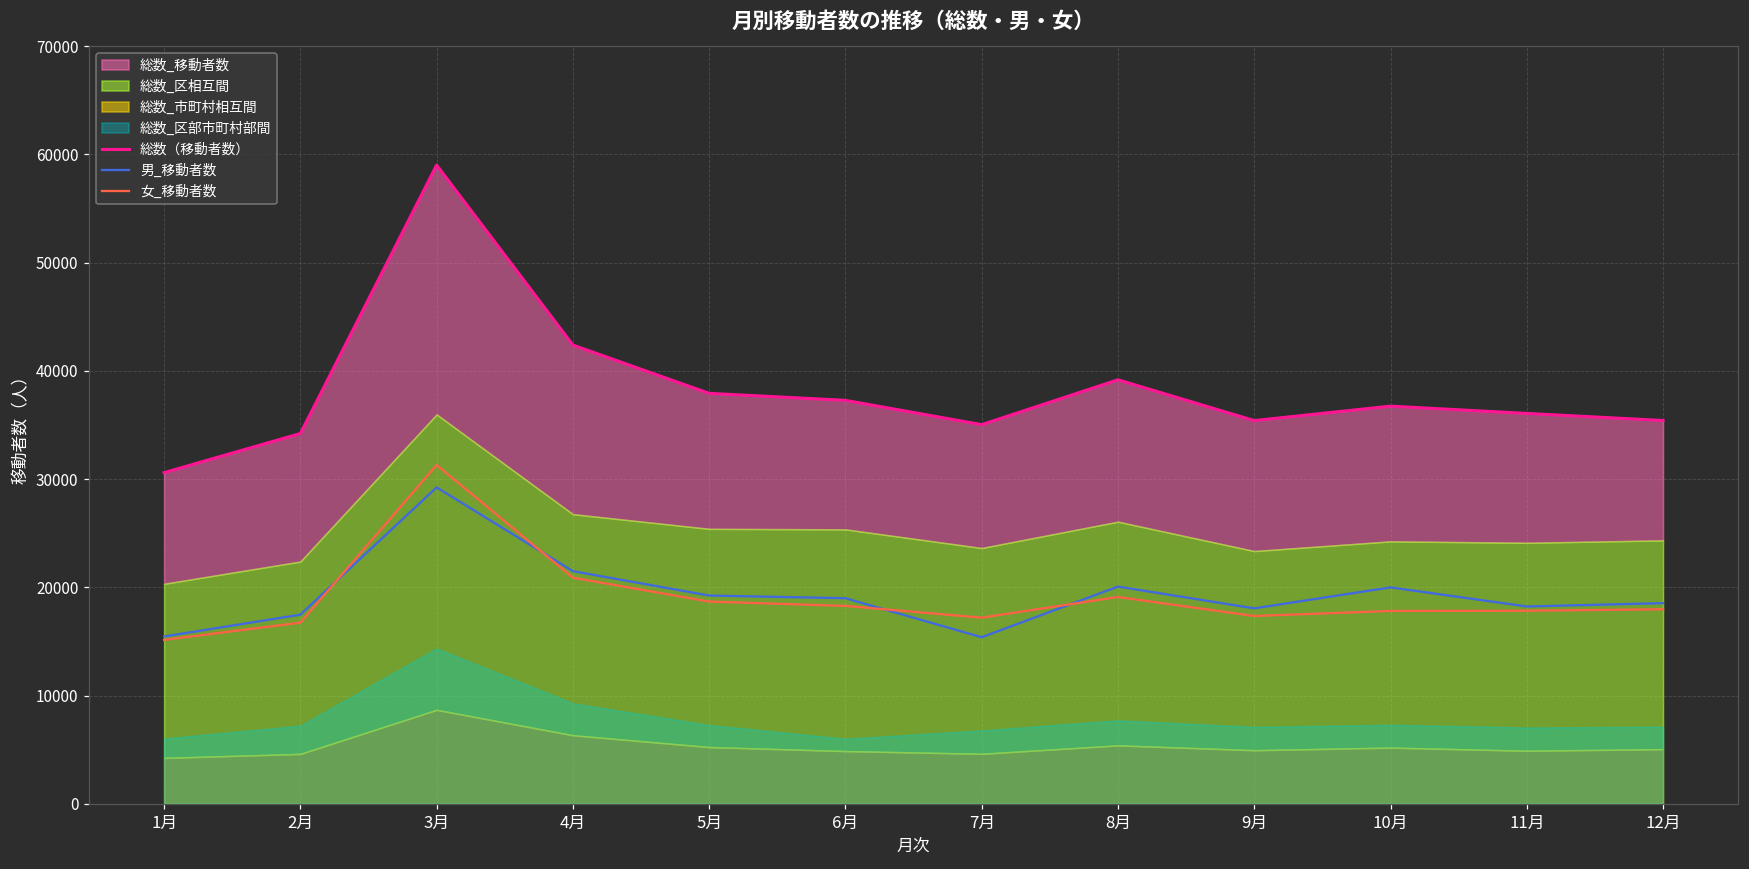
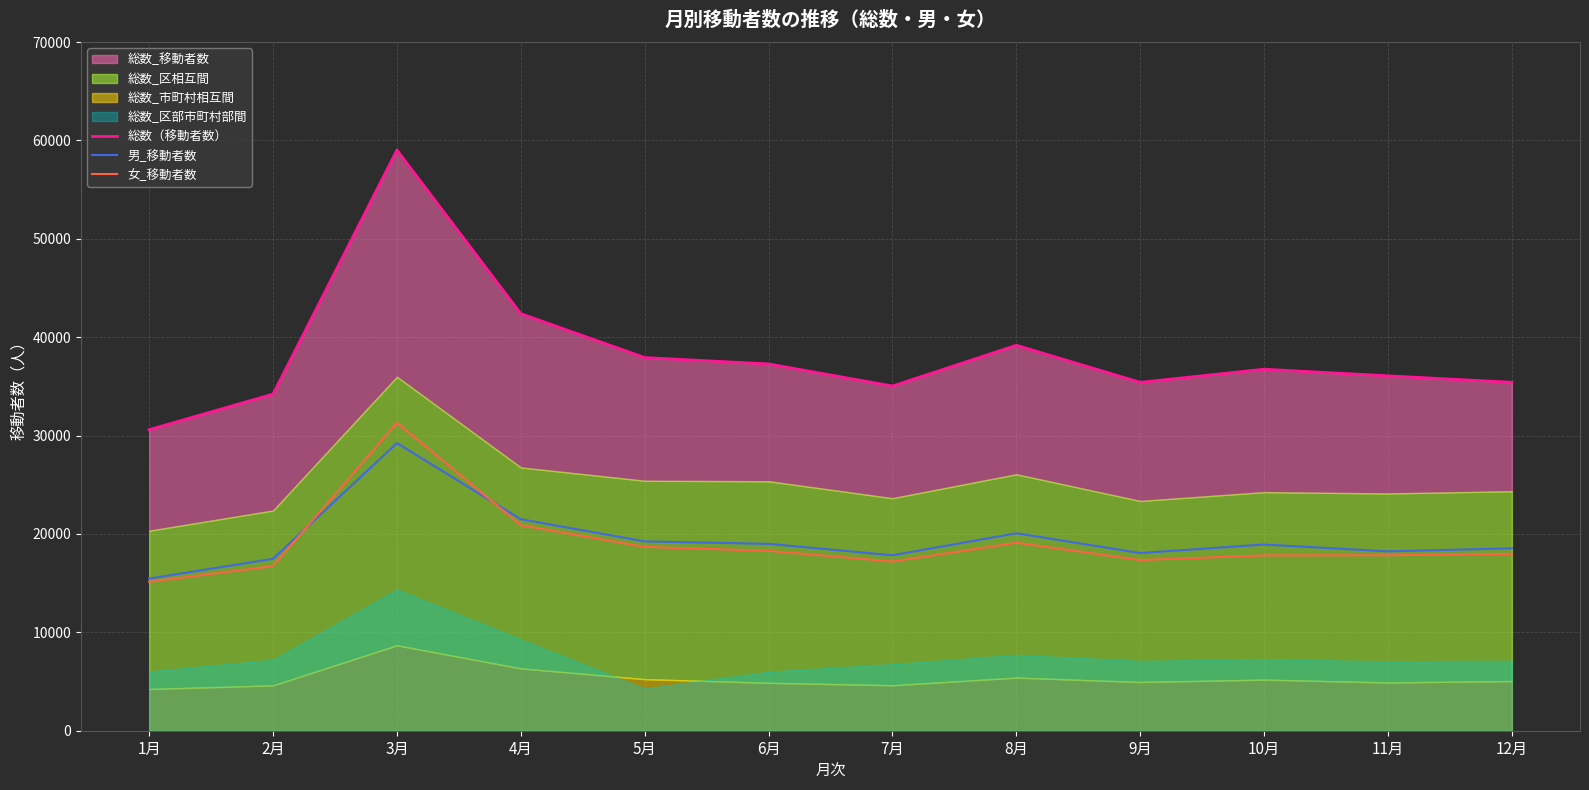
  {
    "総数_移動者数": {
      "1月": 31000,
      "2月": 34000,
      "3月": 59000,
      "4月": 42000,
      "5月": 38000,
      "6月": 37000,
      "7月": 35000,
      "8月": 39000,
      "9月": 35000,
      "10月": 37000,
      "11月": 36000,
      "12月": 35000
    },
    "男_移動者数": {
      "1月": 15000,
      "2月": 17000,
      "3月": 29000,
      "4月": 21000,
      "5月": 19000,
      "6月": 19000,
-     "7月": 15000,
+     "7月": 18000,
      "8月": 20000,
      "9月": 18000,
-     "10月": 20000,
+     "10月": 19000,
      "11月": 18000,
      "12月": 19000
    },
    "女_移動者数": {
      "1月": 15000,
      "2月": 17000,
      "3月": 31000,
      "4月": 21000,
      "5月": 19000,
      "6月": 18000,
      "7月": 17000,
      "8月": 19000,
      "9月": 17000,
      "10月": 18000,
      "11月": 18000,
      "12月": 18000
    },
    "総数_市町村相互間": {
      "1月": 4000,
      "2月": 5000,
      "3月": 9000,
      "4月": 6000,
      "5月": 5000,
      "6月": 5000,
      "7月": 5000,
      "8月": 5000,
      "9月": 5000,
      "10月": 5000,
      "11月": 5000,
      "12月": 5000
    },
    "総数_区部市町村部間": {
      "1月": 6000,
      "2月": 7000,
      "3月": 14000,
      "4月": 9000,
-     "5月": 7000,
+     "5月": 4000,
      "6月": 6000,
      "7月": 7000,
      "8月": 8000,
      "9月": 7000,
      "10月": 7000,
      "11月": 7000,
      "12月": 7000
    }
  }
